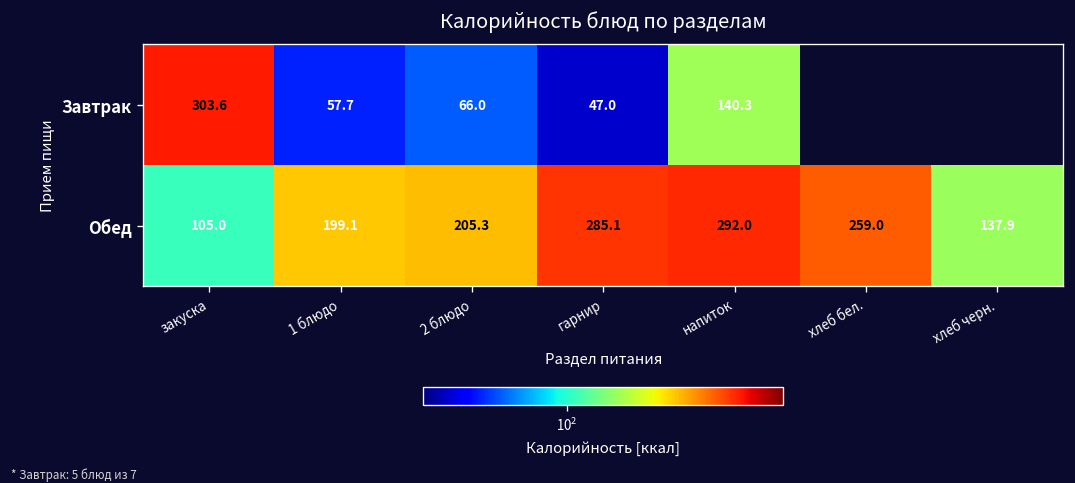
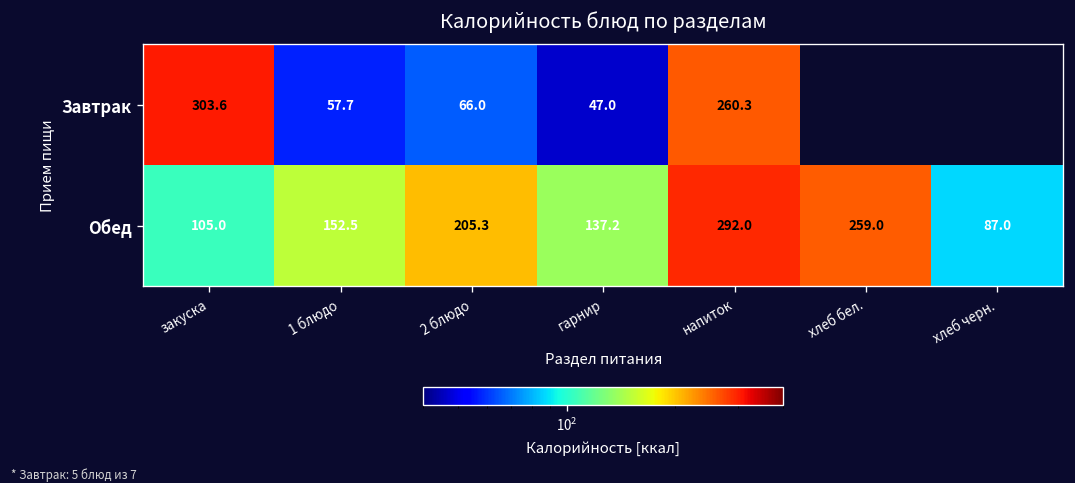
  {
    "Завтрак": {
      "закуска": 303.6,
      "1 блюдо": 57.7,
      "2 блюдо": 66.0,
      "гарнир": 47.0,
-     "напиток": 140.3
+     "напиток": 260.3
    },
    "Обед": {
      "закуска": 105.0,
-     "1 блюдо": 199.1,
+     "1 блюдо": 152.5,
      "2 блюдо": 205.3,
-     "гарнир": 285.1,
+     "гарнир": 137.2,
      "напиток": 292.0,
      "хлеб бел.": 259.0,
-     "хлеб черн.": 137.9
+     "хлеб черн.": 87.0
    }
  }
